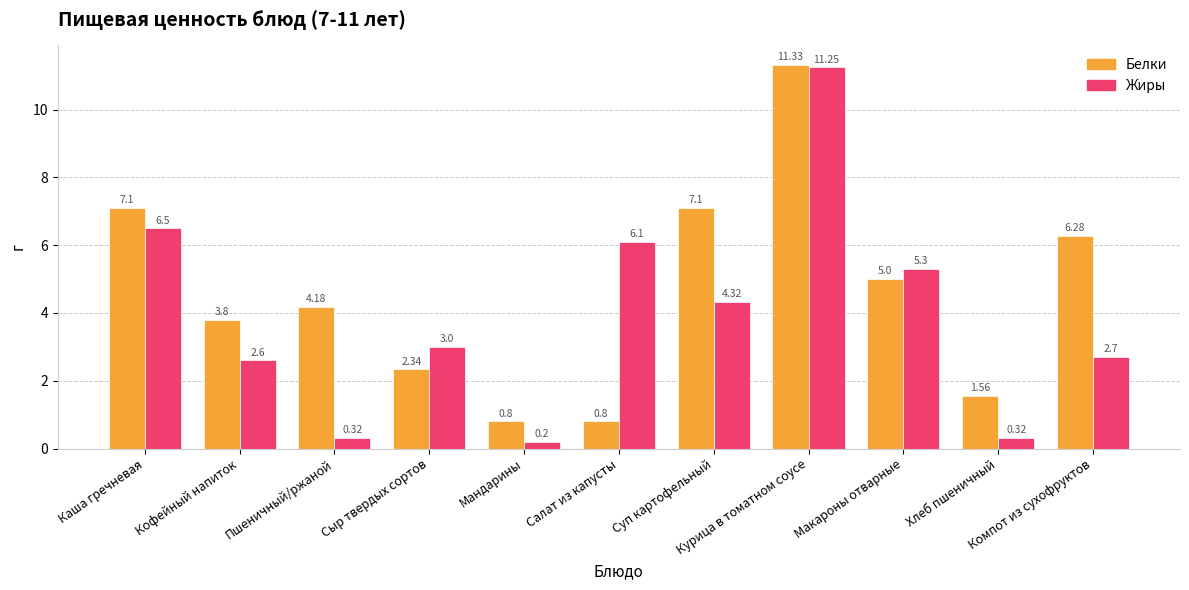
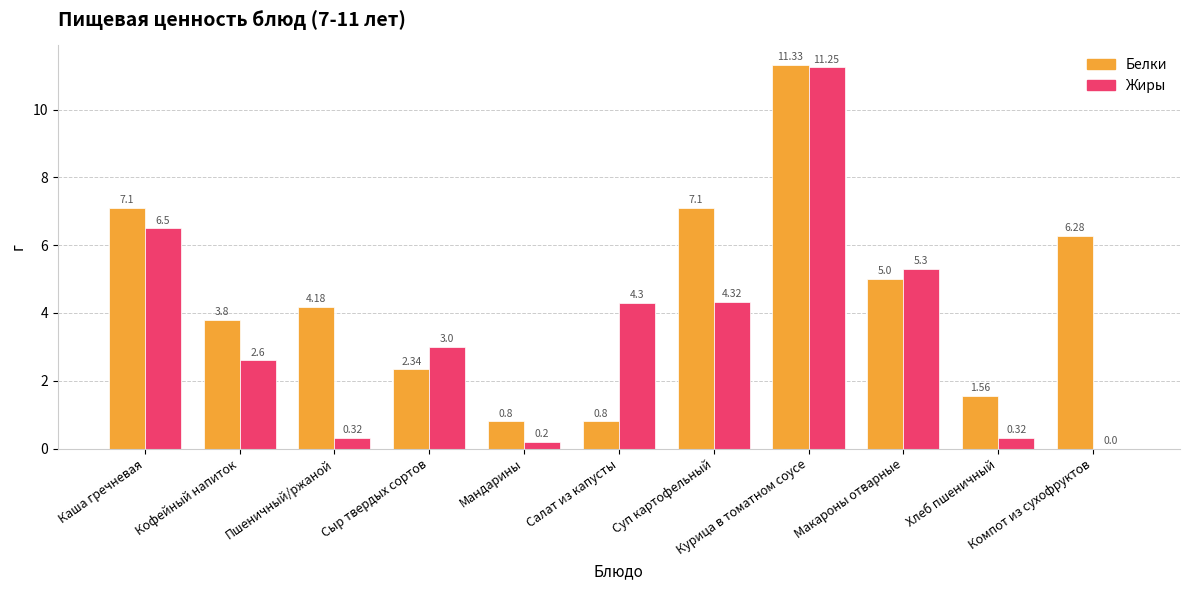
  {
    "Белки": {
      "Каша гречневая": 7.1,
      "Кофейный напиток": 3.8,
      "Пшеничный/ржаной": 4.18,
      "Сыр твердых сортов": 2.34,
      "Мандарины": 0.8,
      "Салат из капусты": 0.8,
      "Суп картофельный": 7.1,
      "Курица в томатном соусе": 11.33,
      "Макароны отварные": 5.0,
      "Хлеб пшеничный": 1.56,
      "Компот из сухофруктов": 6.28
    },
    "Жиры": {
      "Каша гречневая": 6.5,
      "Кофейный напиток": 2.6,
      "Пшеничный/ржаной": 0.32,
      "Сыр твердых сортов": 3.0,
      "Мандарины": 0.2,
-     "Салат из капусты": 6.1,
+     "Салат из капусты": 4.3,
      "Суп картофельный": 4.32,
      "Курица в томатном соусе": 11.25,
      "Макароны отварные": 5.3,
      "Хлеб пшеничный": 0.32,
-     "Компот из сухофруктов": 2.7
+     "Компот из сухофруктов": 0.0
    }
  }
